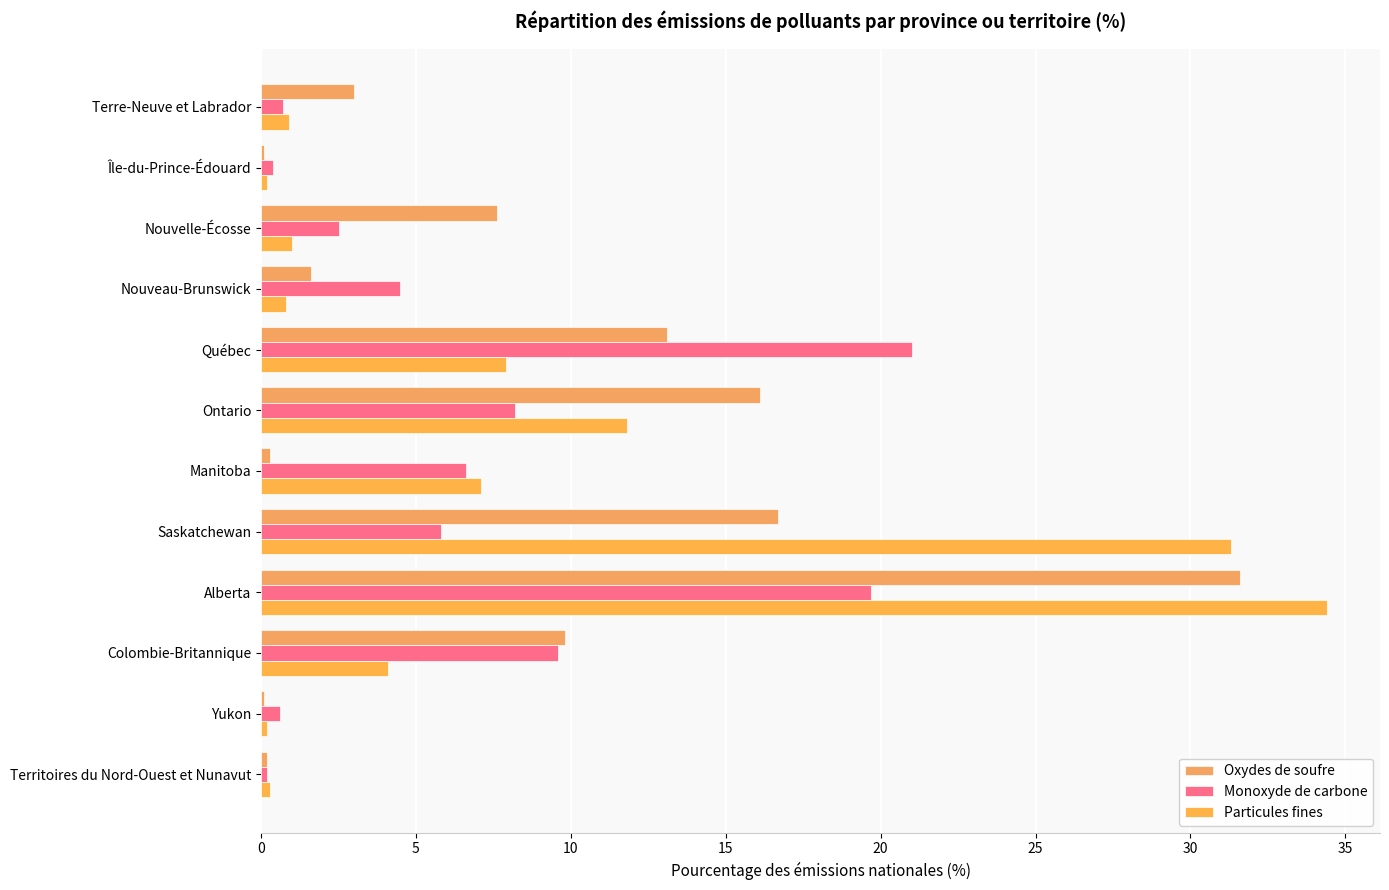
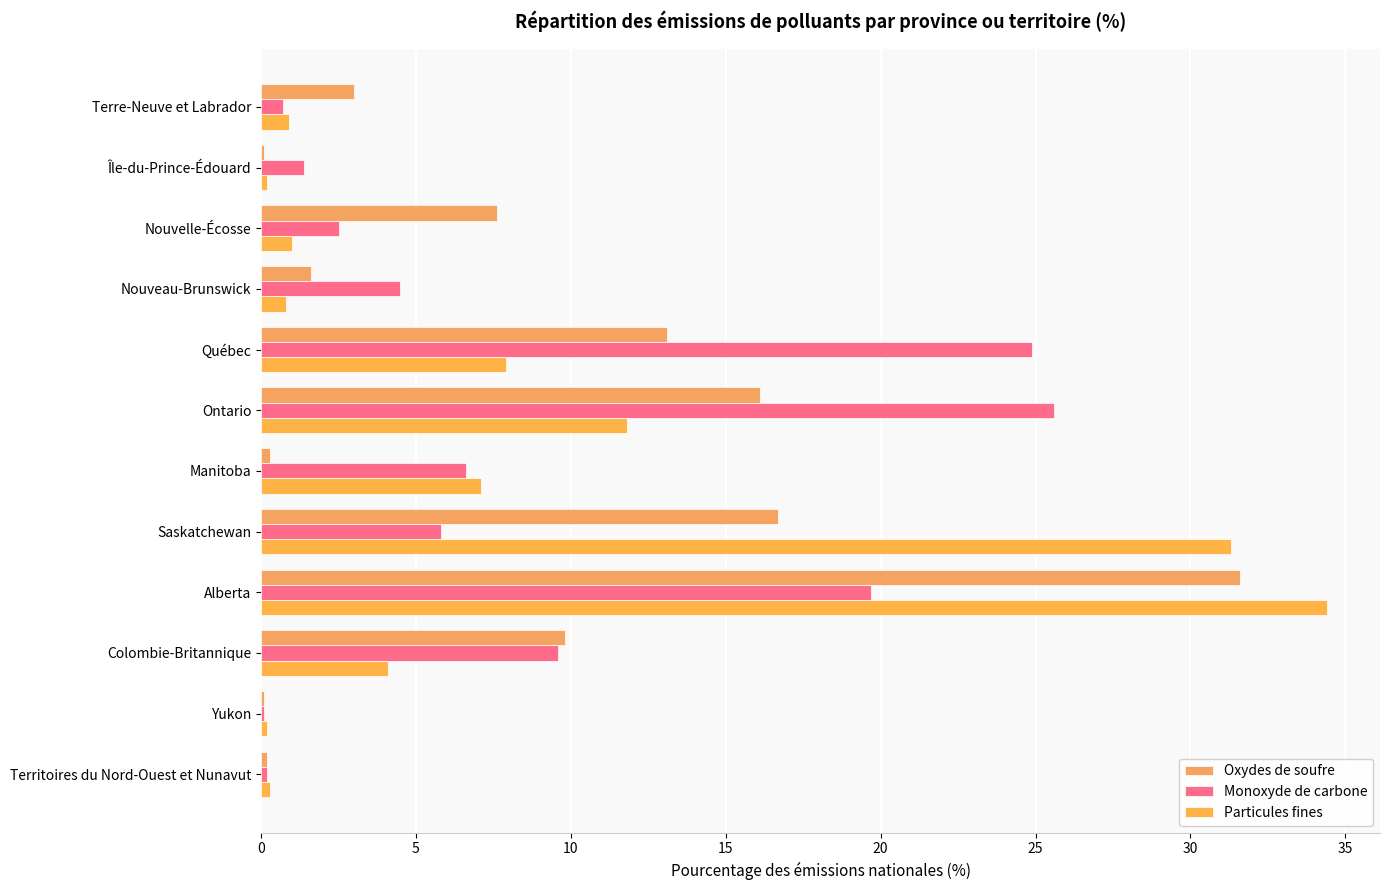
  {
    "Monoxyde de carbone": {
      "Terre-Neuve et Labrador": 0.7,
-     "Île-du-Prince-Édouard": 0.4,
+     "Île-du-Prince-Édouard": 1.4,
      "Nouvelle-Écosse": 2.5,
      "Nouveau-Brunswick": 4.5,
-     "Québec": 21.0,
-     "Ontario": 8.2,
+     "Québec": 24.9,
+     "Ontario": 25.6,
      "Manitoba": 6.6,
      "Saskatchewan": 5.8,
      "Alberta": 19.7,
      "Colombie-Britannique": 9.6,
-     "Yukon": 0.6,
+     "Yukon": 0.1,
      "Territoires du Nord-Ouest et Nunavut": 0.2
    }
  }
